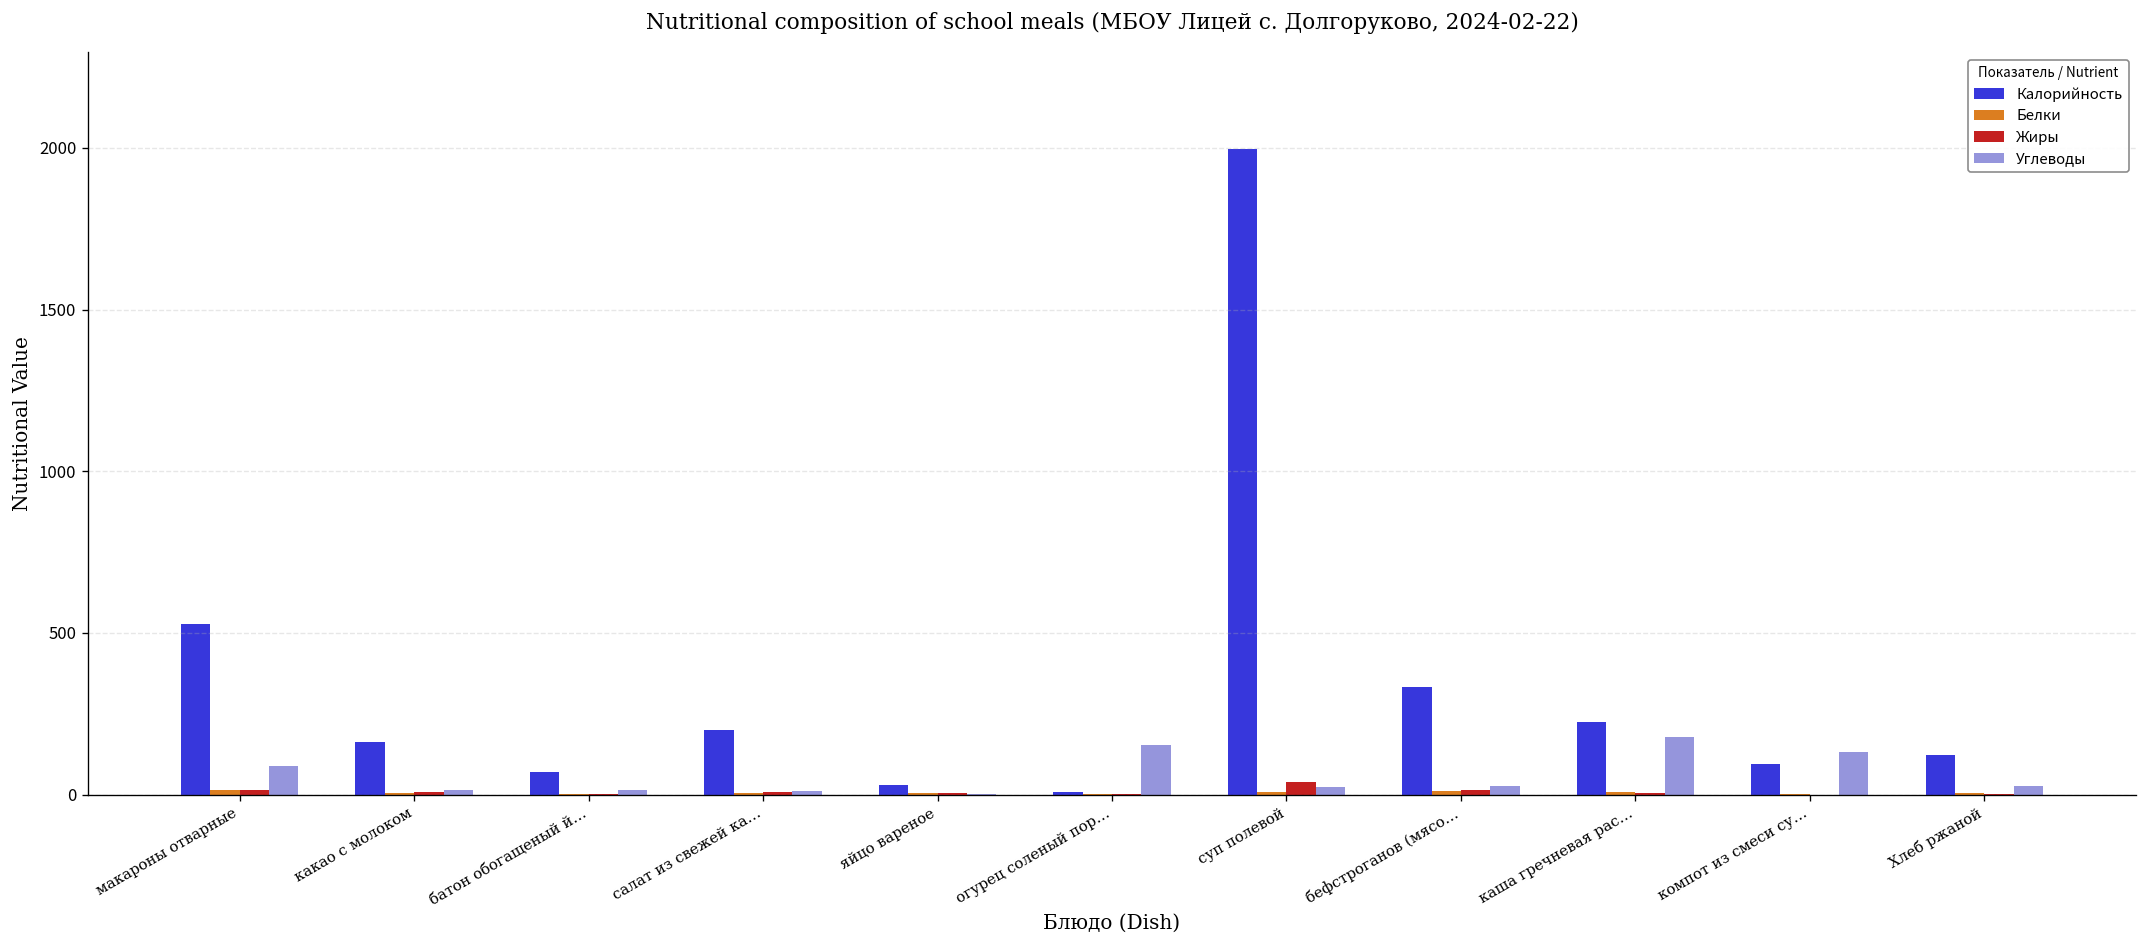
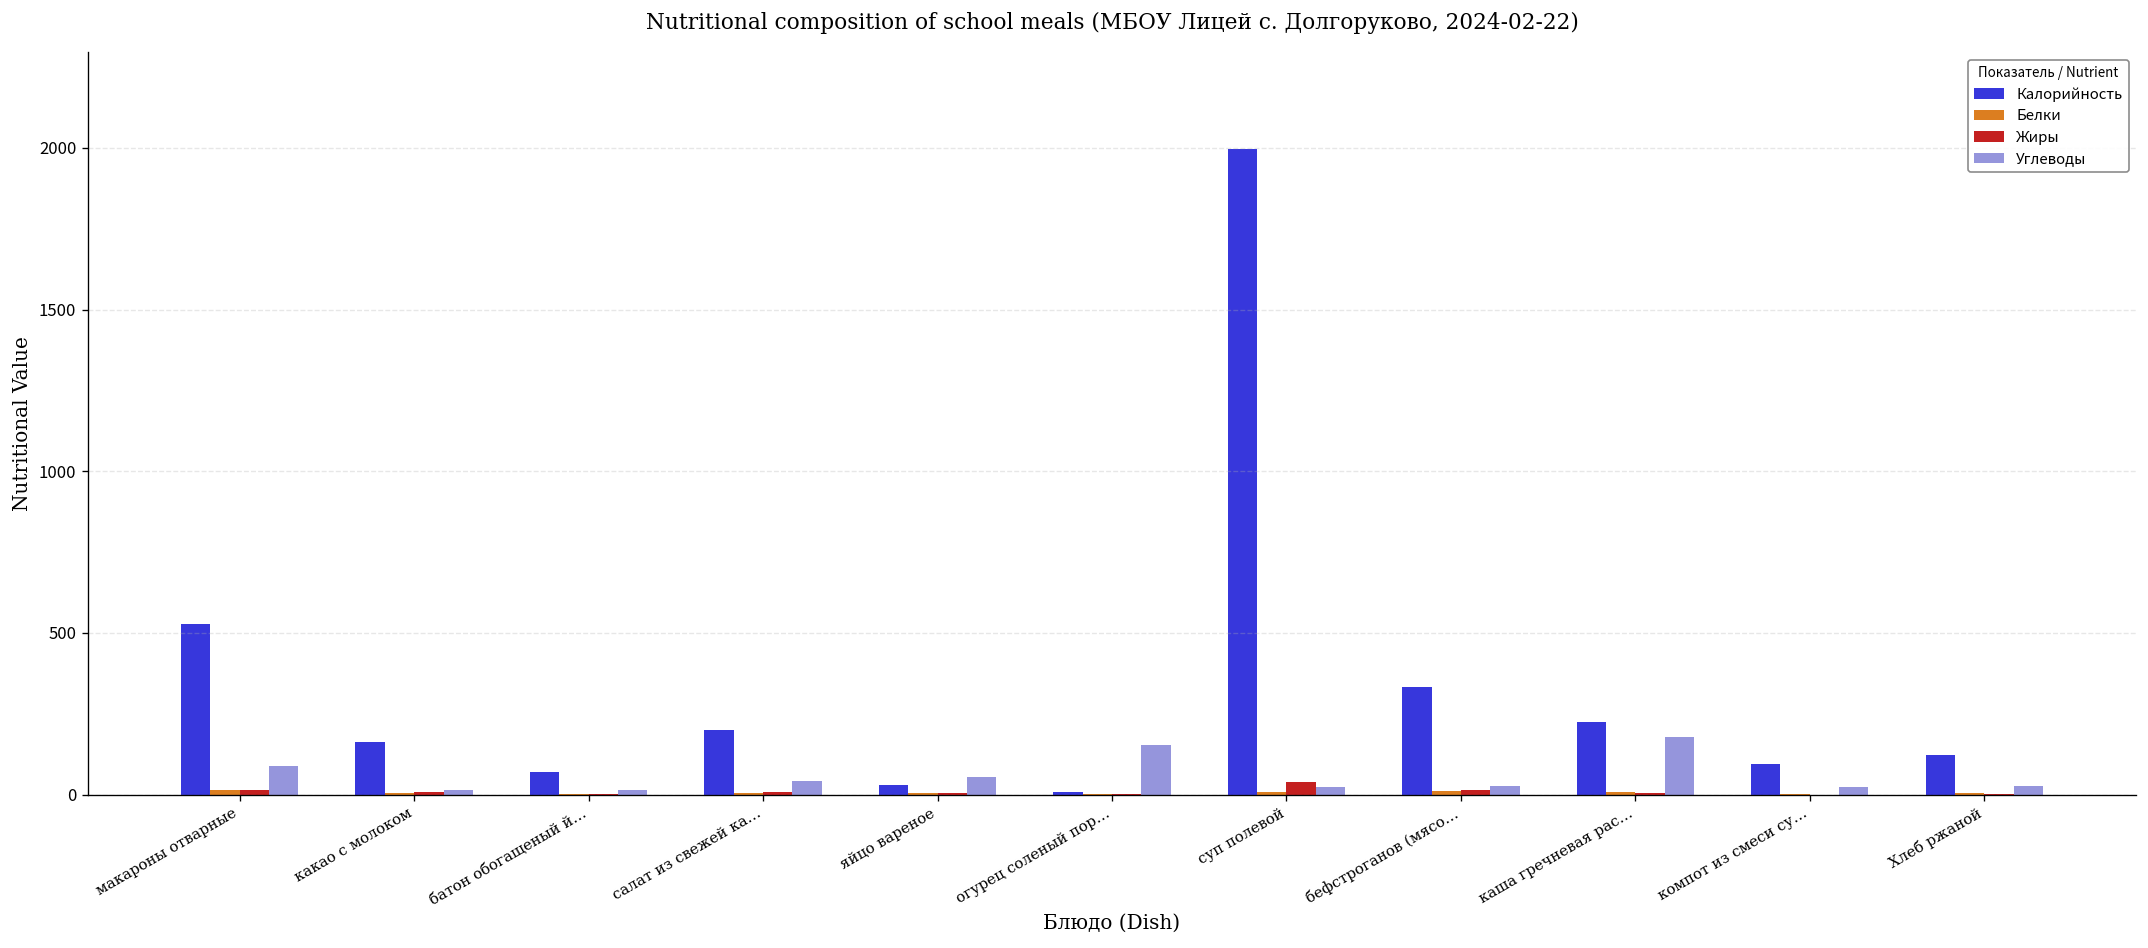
  {
    "Калорийность": {
      "макароны отварные": 530,
      "какао с молоком": 160,
      "батон обогащеный й…": 70,
      "салат из свежей ка…": 200,
      "яйцо вареное": 30,
      "суп полевой": 2000,
      "бефстроганов (мясо…": 330,
      "каша гречневая рас…": 220,
      "компот из смеси су…": 90,
      "Хлеб ржаной": 120
    },
    "Белки": {
      "макароны отварные": 10,
      "бефстроганов (мясо…": 10
    },
    "Жиры": {
      "макароны отварные": 10,
      "суп полевой": 40,
      "бефстроганов (мясо…": 20,
      "компот из смеси су…": 0
    },
    "Углеводы": {
      "макароны отварные": 90,
      "какао с молоком": 10,
      "батон обогащеный й…": 10,
-     "салат из свежей ка…": 10,
-     "яйцо вареное": 0,
+     "салат из свежей ка…": 40,
+     "яйцо вареное": 50,
      "огурец соленый пор…": 150,
      "суп полевой": 20,
      "бефстроганов (мясо…": 30,
      "каша гречневая рас…": 180,
-     "компот из смеси су…": 130,
+     "компот из смеси су…": 20,
      "Хлеб ржаной": 30
    }
  }
